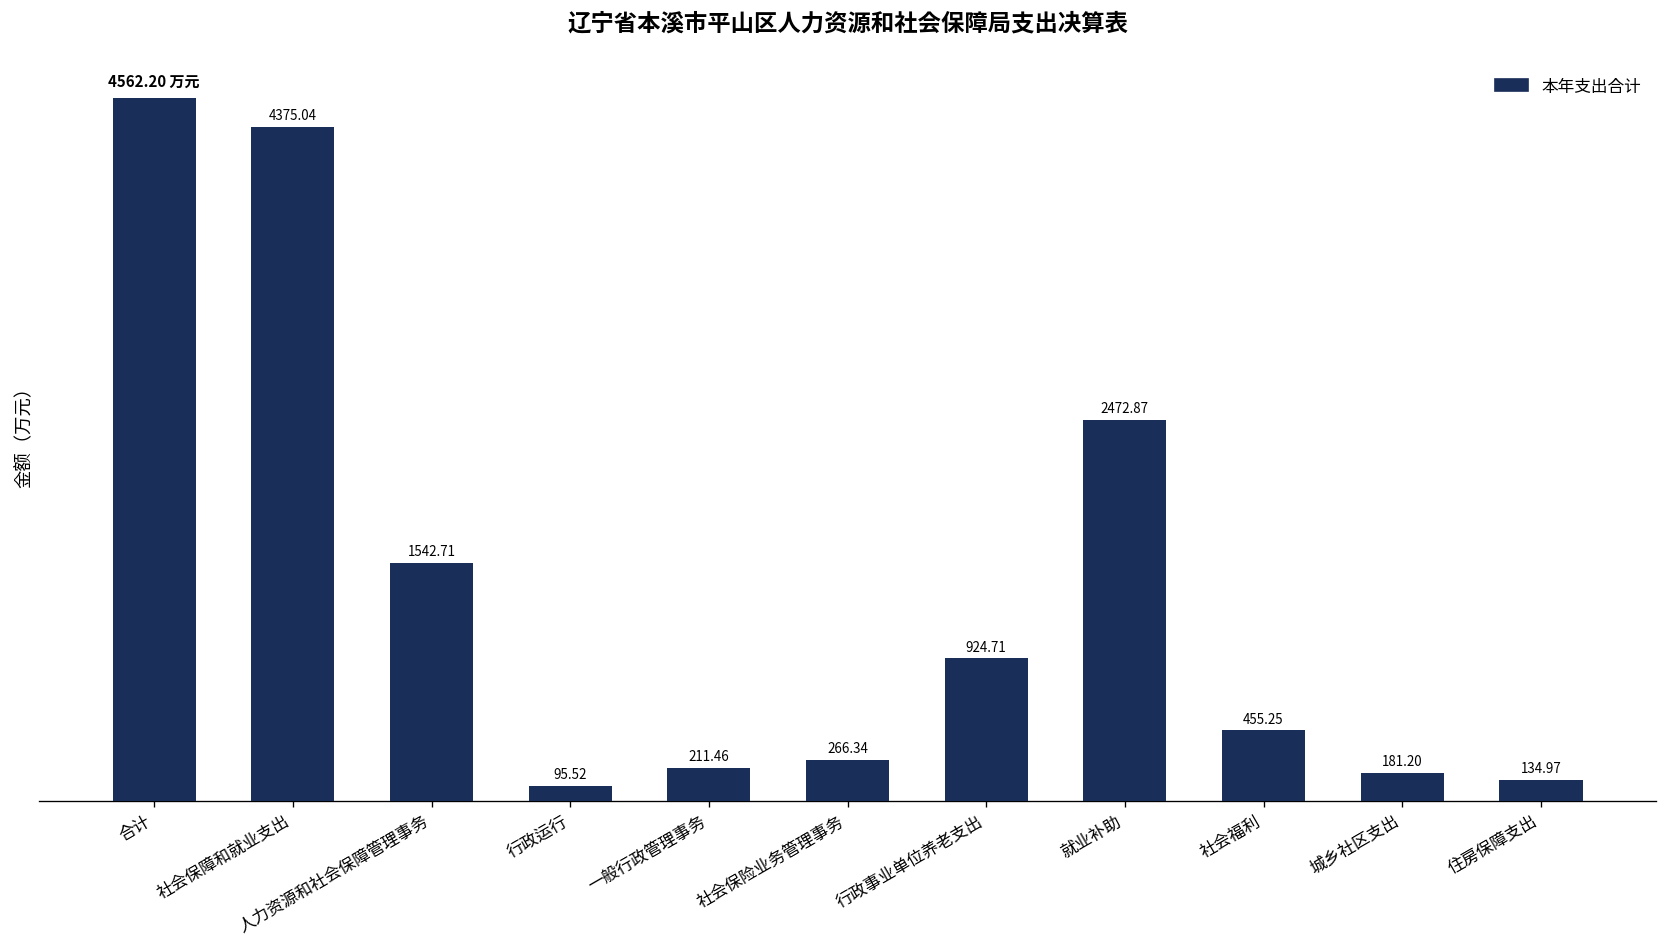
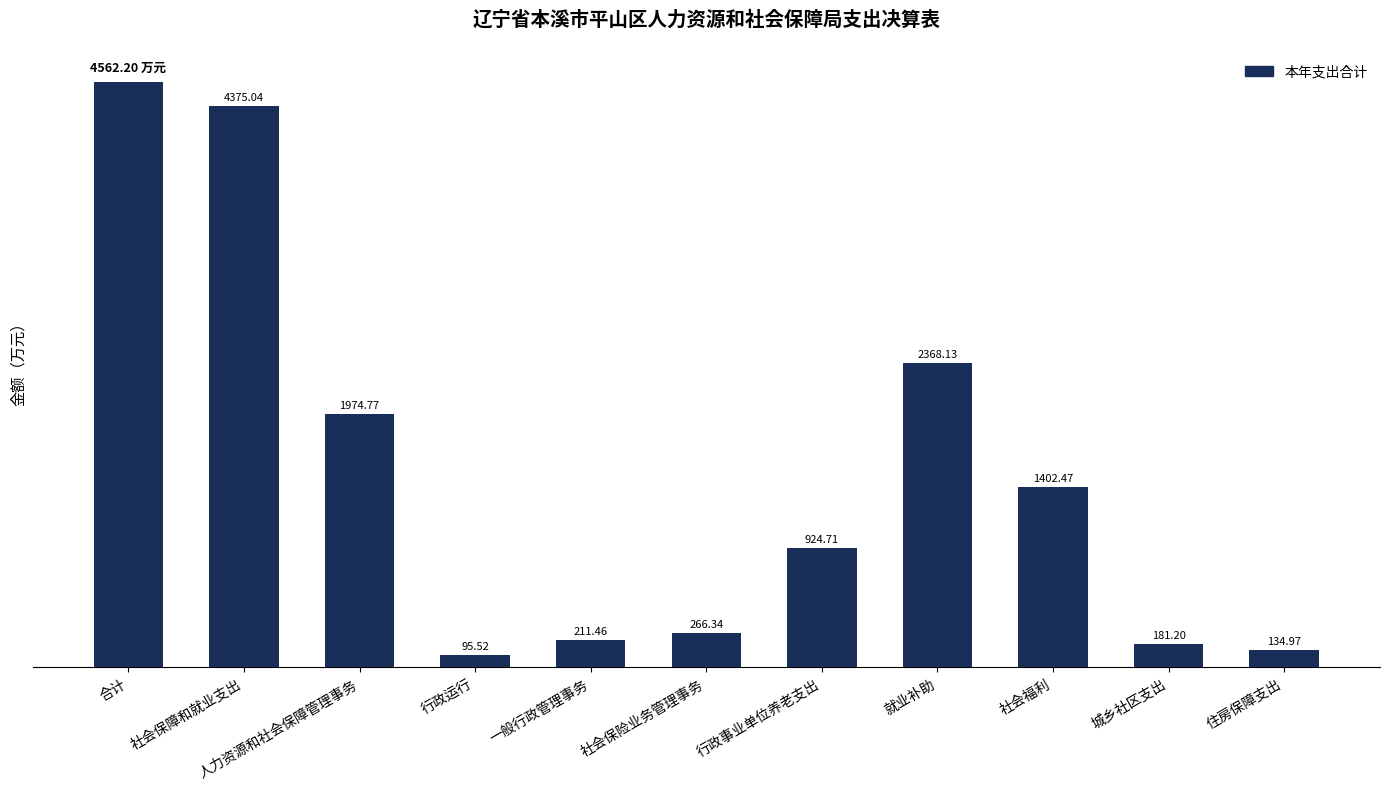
  {
    "合计": 4562.20,
    "社会保障和就业支出": 4375.04,
-   "人力资源和社会保障管理事务": 1542.71,
+   "人力资源和社会保障管理事务": 1974.77,
    "行政运行": 95.52,
    "一般行政管理事务": 211.46,
    "社会保险业务管理事务": 266.34,
    "行政事业单位养老支出": 924.71,
-   "就业补助": 2472.87,
-   "社会福利": 455.25,
+   "就业补助": 2368.13,
+   "社会福利": 1402.47,
    "城乡社区支出": 181.20,
    "住房保障支出": 134.97
  }
